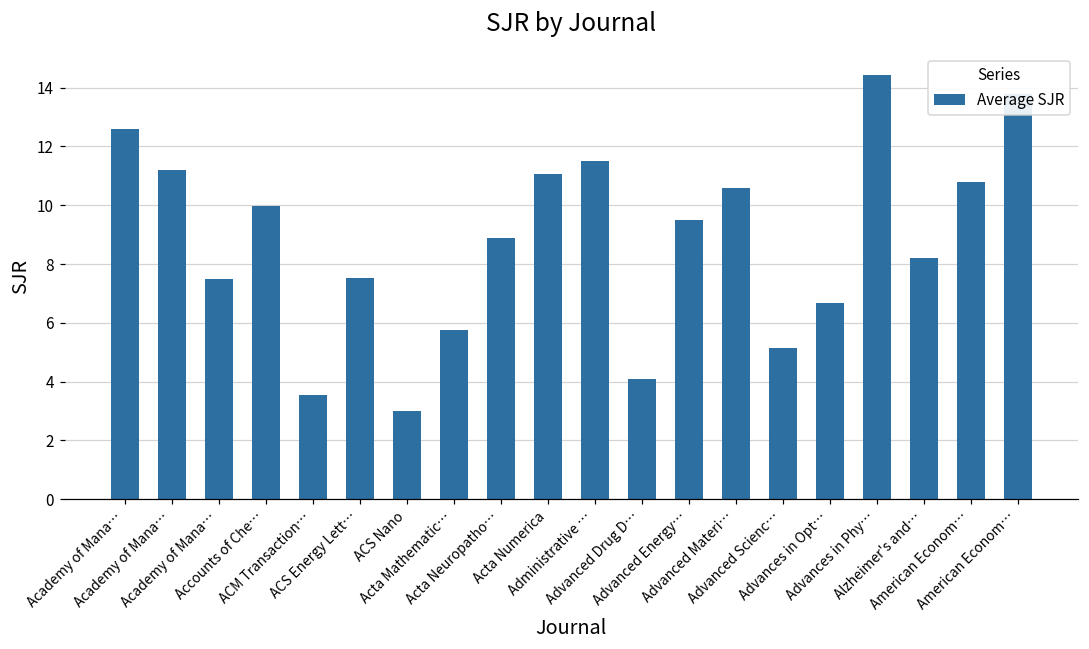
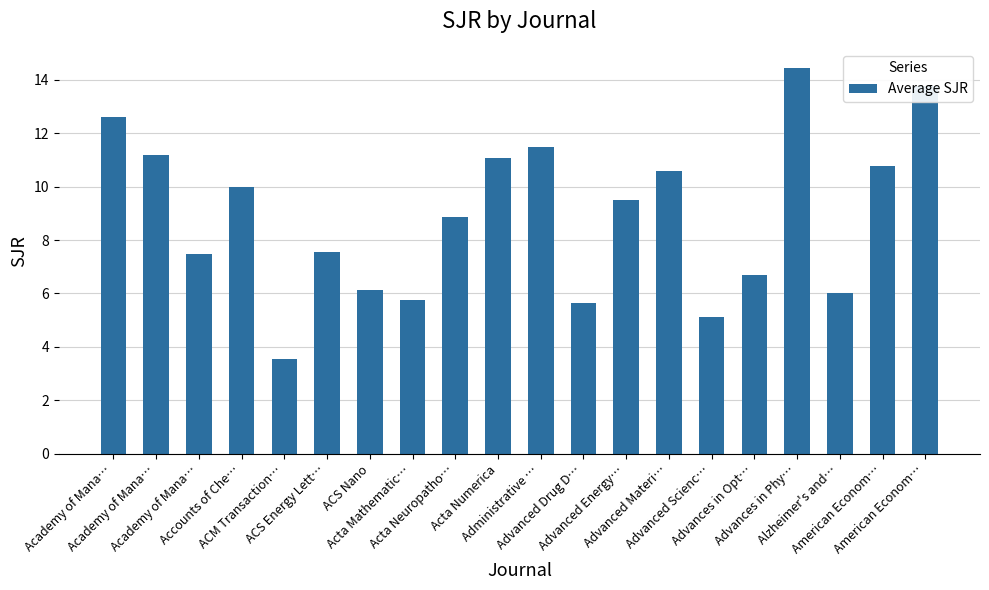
  {
    "Accounts of Che…": 10.0,
    "ACM Transaction…": 3.6,
    "ACS Energy Lett…": 7.5,
-   "ACS Nano": 3.0,
+   "ACS Nano": 6.1,
    "Acta Mathematic…": 5.8,
    "Acta Neuropatho…": 8.9,
    "Acta Numerica": 11.1,
    "Administrative …": 11.5,
-   "Advanced Drug D…": 4.1,
+   "Advanced Drug D…": 5.6,
    "Advanced Energy…": 9.5,
    "Advanced Materi…": 10.6,
    "Advanced Scienc…": 5.1,
    "Advances in Opt…": 6.7,
    "Advances in Phy…": 14.4,
-   "Alzheimer's and…": 8.2
+   "Alzheimer's and…": 6.0
  }
